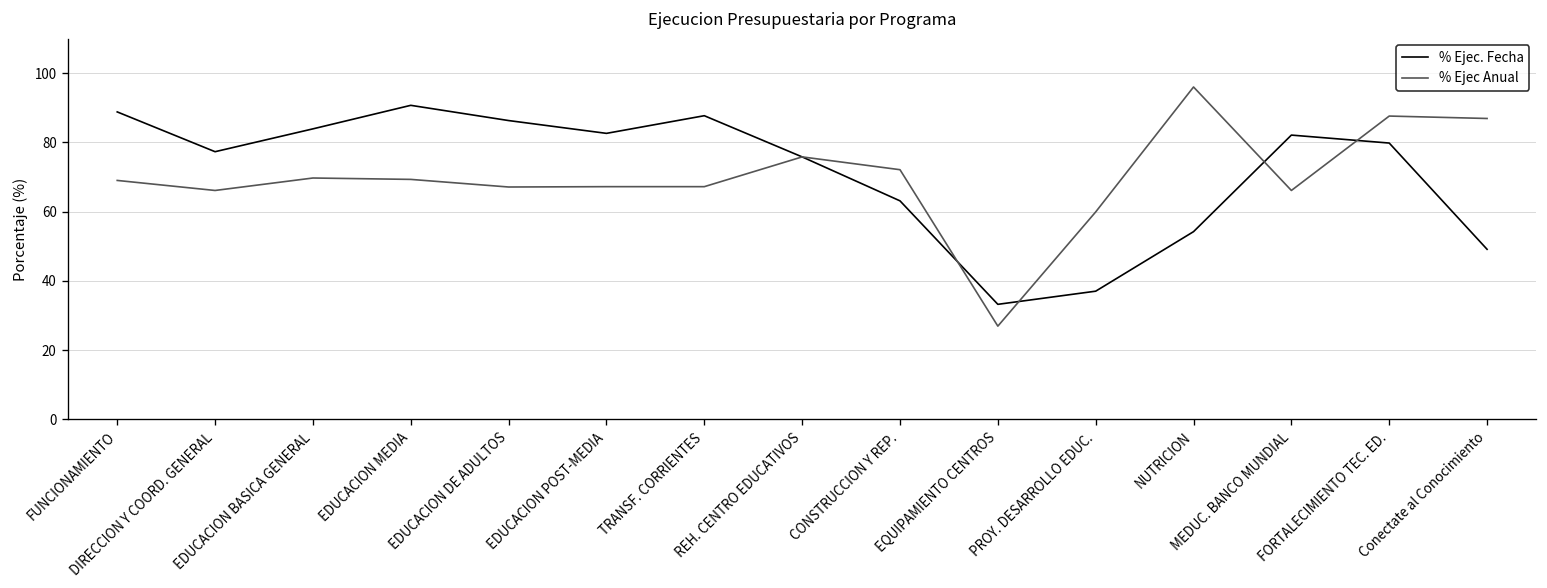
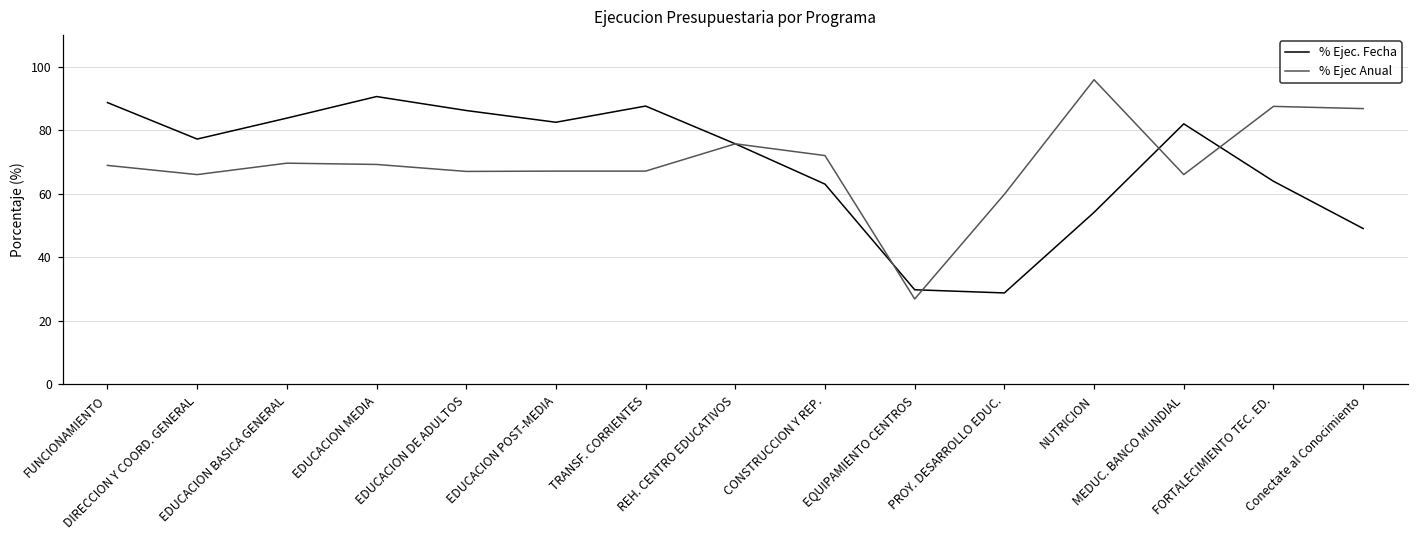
  {
    "% Ejec. Fecha": {
      "FUNCIONAMIENTO": 89,
      "DIRECCION Y COORD. GENERAL": 77,
      "EDUCACION BASICA GENERAL": 84,
      "EDUCACION MEDIA": 91,
      "EDUCACION DE ADULTOS": 86,
      "EDUCACION POST-MEDIA": 83,
      "TRANSF. CORRIENTES": 88,
      "CONSTRUCCION Y REP.": 63,
-     "EQUIPAMIENTO CENTROS": 33,
-     "PROY. DESARROLLO EDUC.": 37,
+     "EQUIPAMIENTO CENTROS": 30,
+     "PROY. DESARROLLO EDUC.": 29,
      "NUTRICION": 54,
      "MEDUC. BANCO MUNDIAL": 82,
-     "FORTALECIMIENTO TEC. ED.": 80,
+     "FORTALECIMIENTO TEC. ED.": 64,
      "Conectate al Conocimiento": 49
    },
    "% Ejec Anual": {
      "FUNCIONAMIENTO": 69,
      "DIRECCION Y COORD. GENERAL": 66,
      "EDUCACION BASICA GENERAL": 70,
      "EDUCACION MEDIA": 69,
      "EDUCACION DE ADULTOS": 67,
      "EDUCACION POST-MEDIA": 67,
      "TRANSF. CORRIENTES": 67,
      "CONSTRUCCION Y REP.": 72,
      "EQUIPAMIENTO CENTROS": 27,
      "PROY. DESARROLLO EDUC.": 60,
      "NUTRICION": 96,
      "MEDUC. BANCO MUNDIAL": 66,
      "FORTALECIMIENTO TEC. ED.": 88,
      "Conectate al Conocimiento": 87
    }
  }
